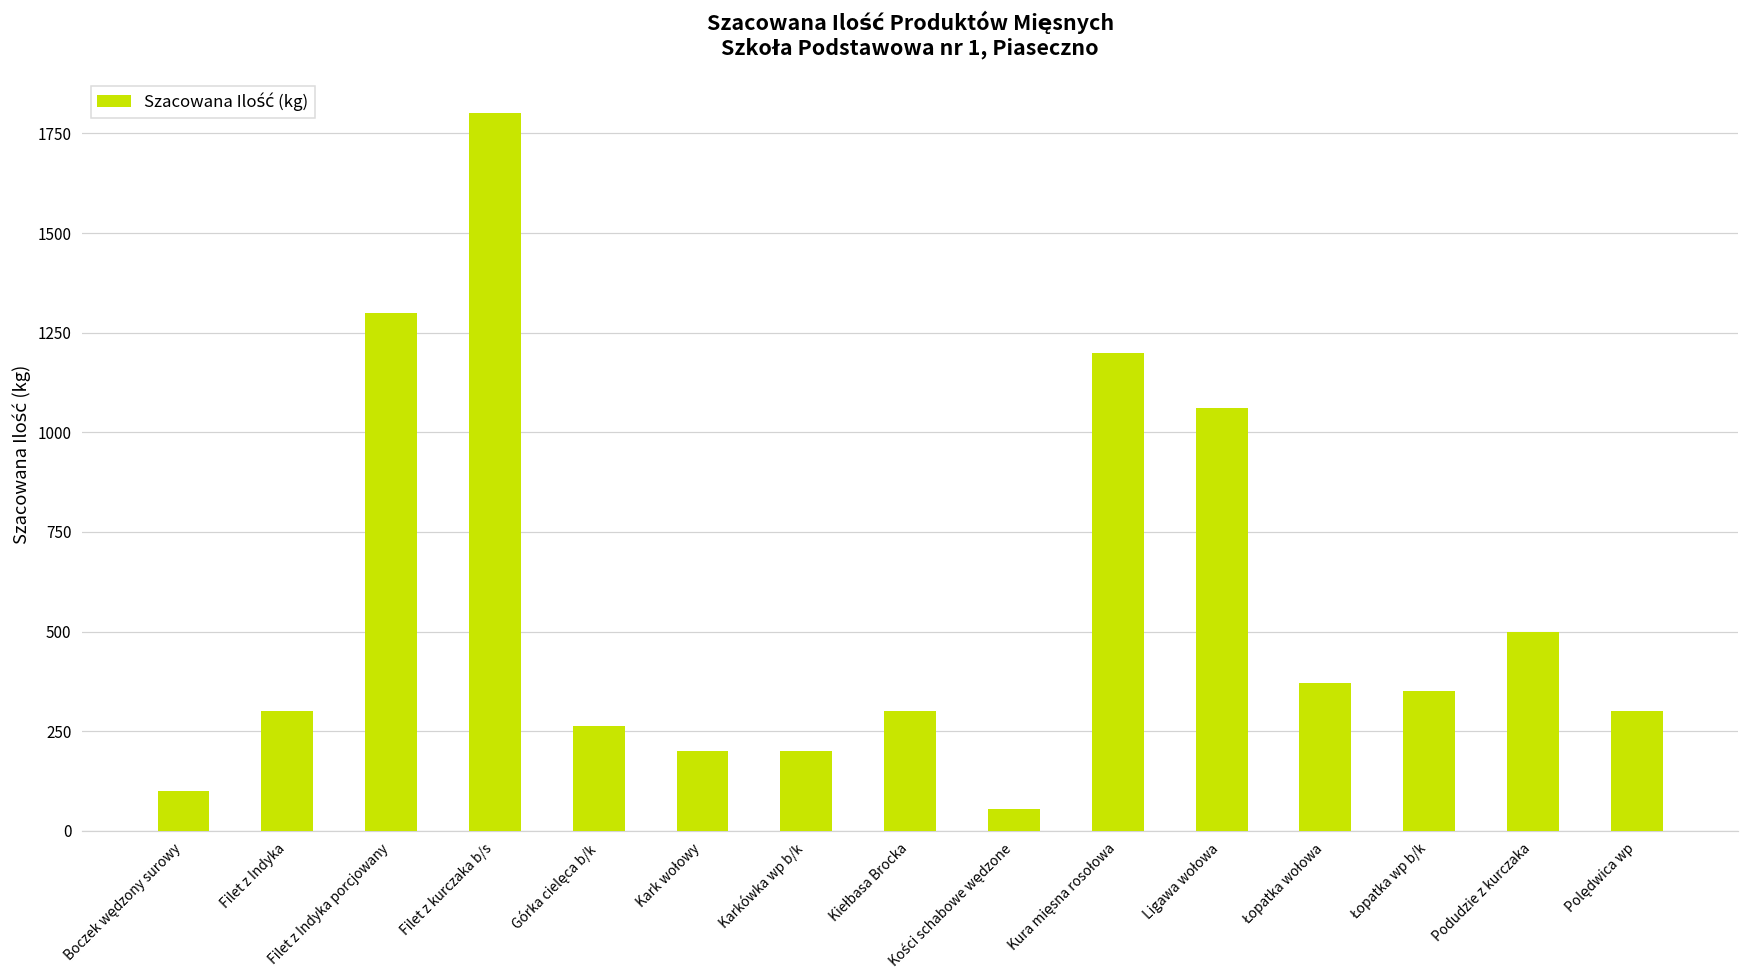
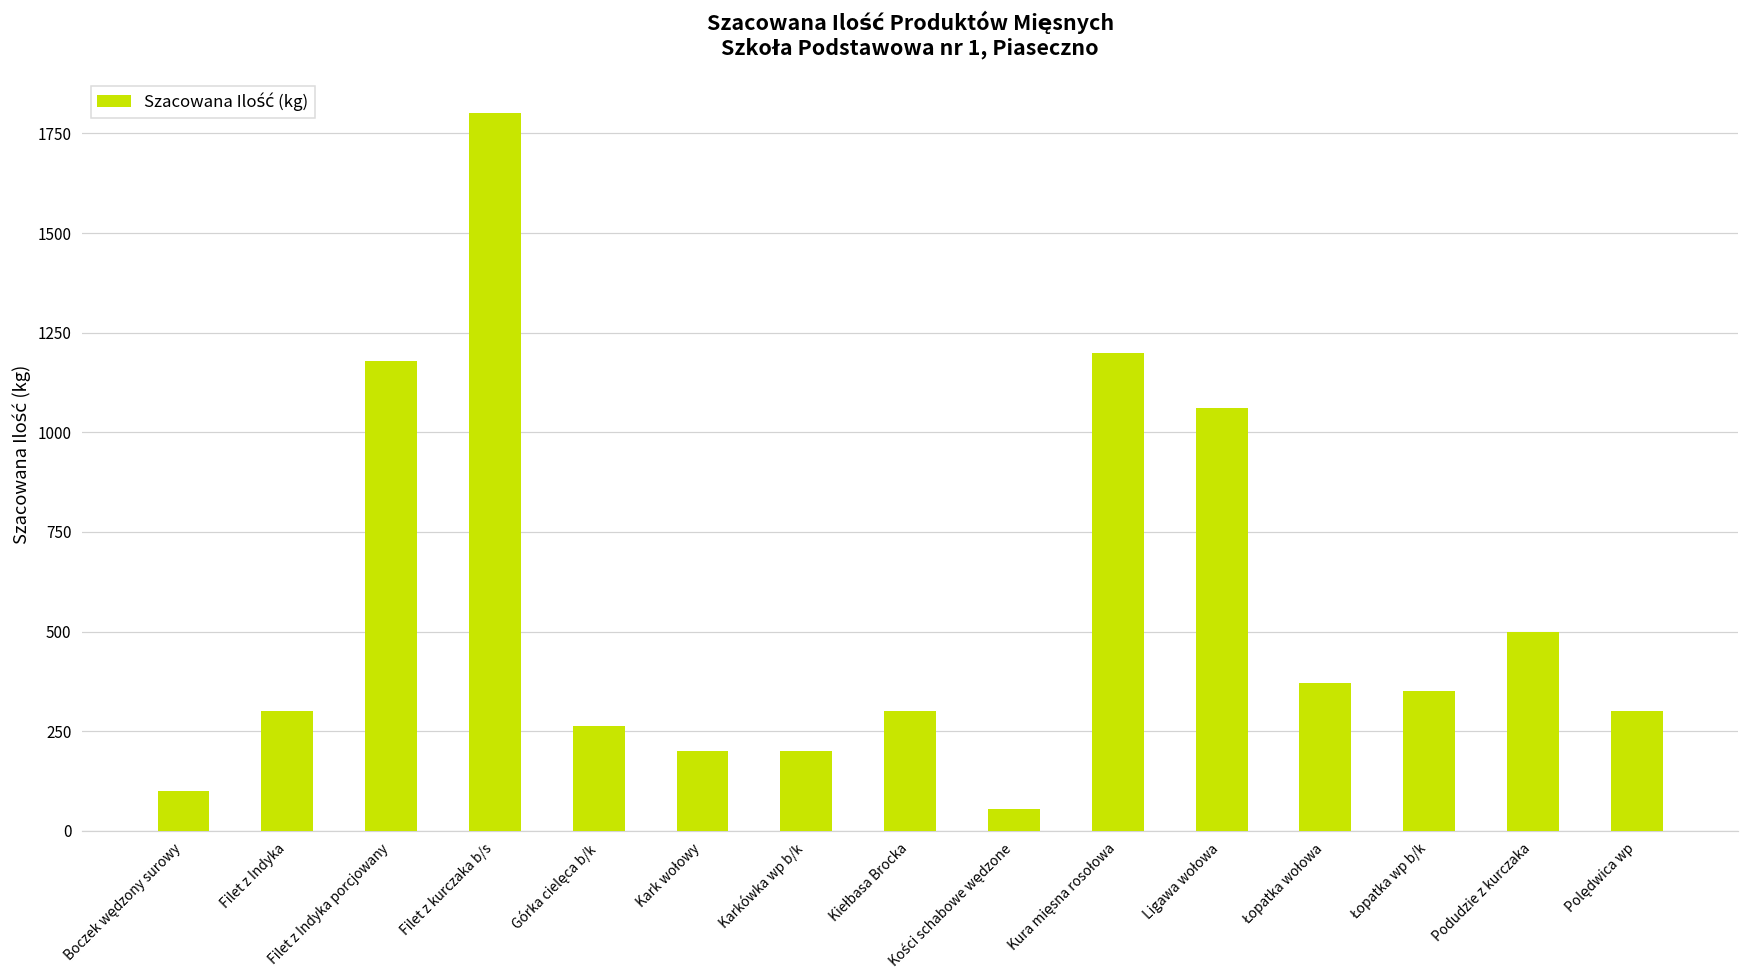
  {
    "Boczek wędzony surowy": 100,
    "Filet z Indyka": 300,
-   "Filet z Indyka porcjowany": 1300,
+   "Filet z Indyka porcjowany": 1180,
    "Filet z kurczaka b/s": 1800,
    "Górka cielęca b/k": 260,
    "Kark wołowy": 200,
    "Karkówka wp b/k": 200,
    "Kiełbasa Brocka": 300,
    "Kości schabowe wędzone": 60,
    "Kura mięsna rosołowa": 1200,
    "Ligawa wołowa": 1060,
    "Łopatka wołowa": 370,
    "Łopatka wp b/k": 350,
    "Podudzie z kurczaka": 500,
    "Polędwica wp": 300
  }
